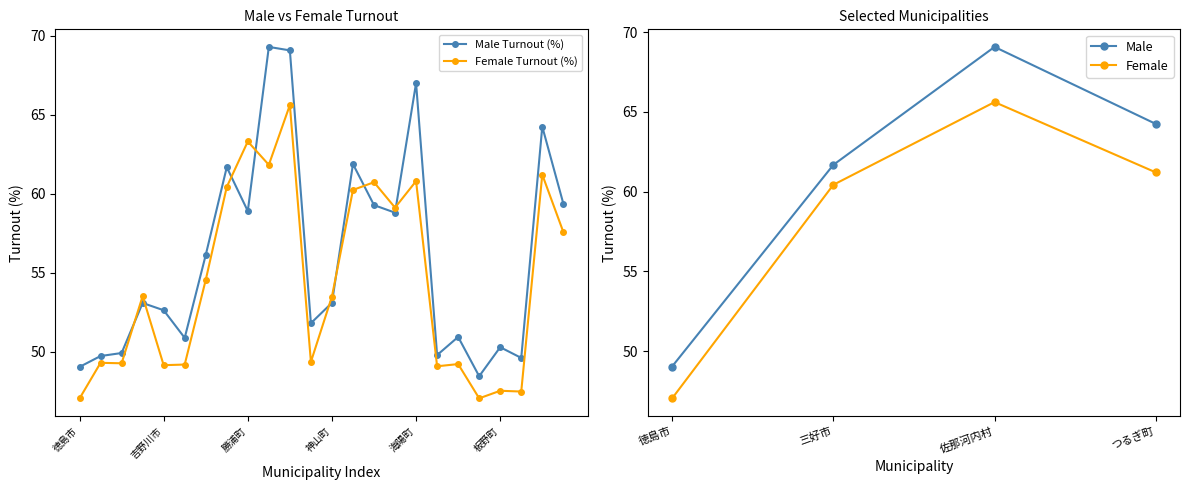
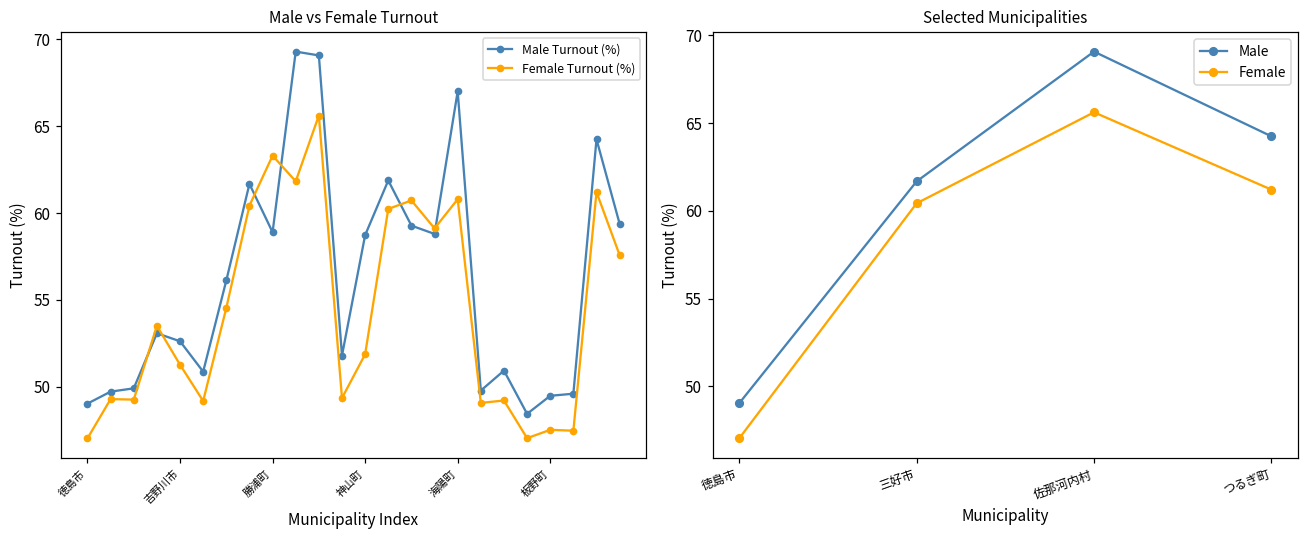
  {
    "Male vs Female Turnout": {
      "Male Turnout (%)": {
        "徳島市": 49.0,
        "吉野川市": 52.6,
        "勝浦町": 58.9,
-       "神山町": 53.1,
+       "神山町": 58.7,
        "海陽町": 67.0,
-       "板野町": 50.3
+       "板野町": 49.5
      },
      "Female Turnout (%)": {
        "徳島市": 47.0,
-       "吉野川市": 49.1,
+       "吉野川市": 51.3,
        "勝浦町": 63.3,
-       "神山町": 53.5,
+       "神山町": 51.9,
        "海陽町": 60.8,
        "板野町": 47.5
      }
    },
    "Selected Municipalities": {
      "Male": {
        "徳島市": 49.0,
        "三好市": 61.7,
        "佐那河内村": 69.1,
        "つるぎ町": 64.3
      },
      "Female": {
        "徳島市": 47.0,
        "三好市": 60.4,
        "佐那河内村": 65.6,
        "つるぎ町": 61.2
      }
    }
  }
